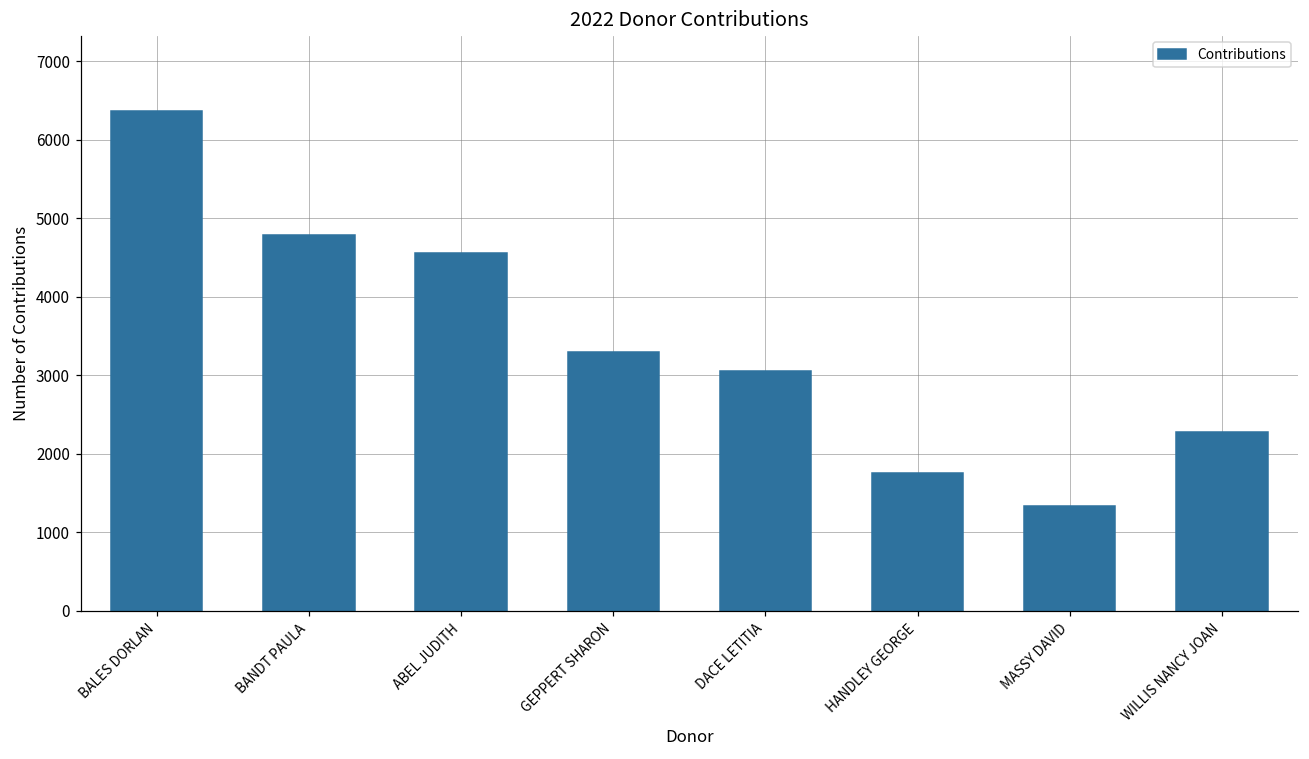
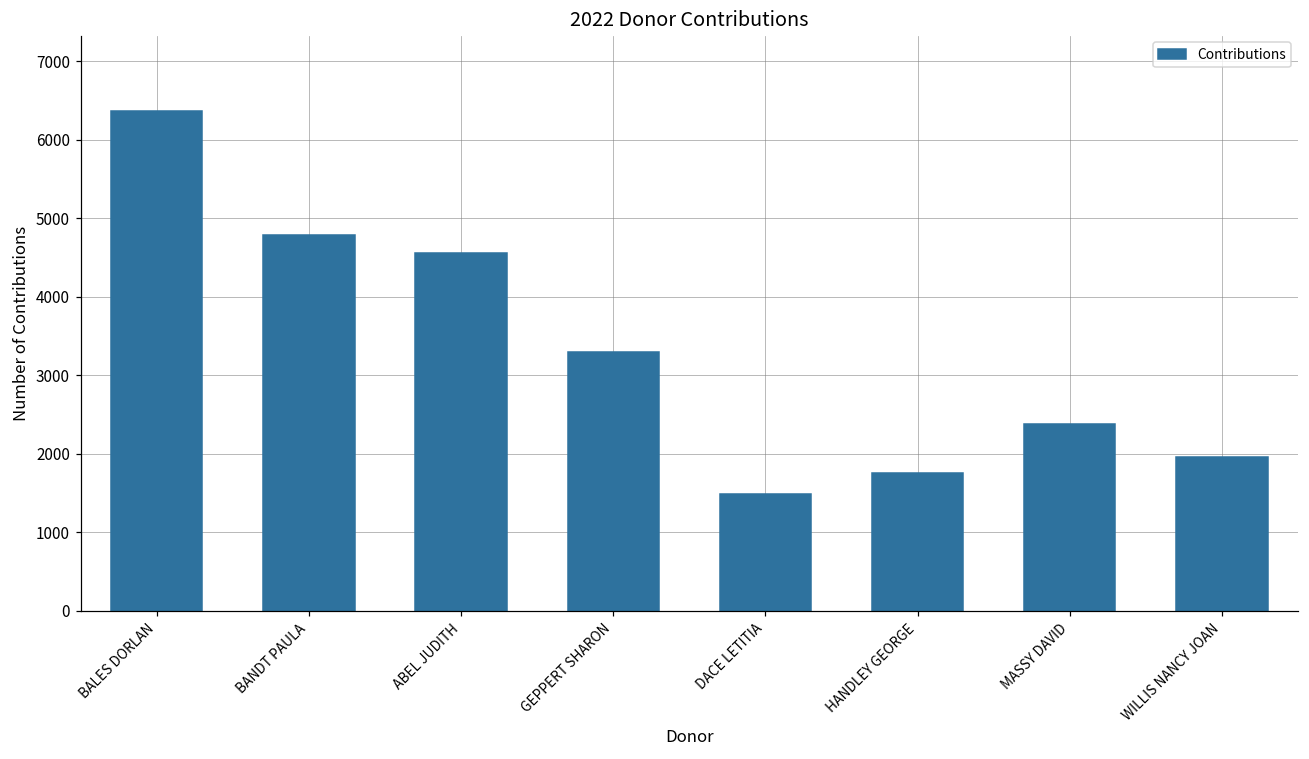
  {
    "BALES DORLAN": 6400,
    "BANDT PAULA": 4800,
    "ABEL JUDITH": 4600,
    "GEPPERT SHARON": 3300,
-   "DACE LETITIA": 3100,
+   "DACE LETITIA": 1500,
    "HANDLEY GEORGE": 1800,
-   "MASSY DAVID": 1300,
-   "WILLIS NANCY JOAN": 2300
+   "MASSY DAVID": 2400,
+   "WILLIS NANCY JOAN": 2000
  }
